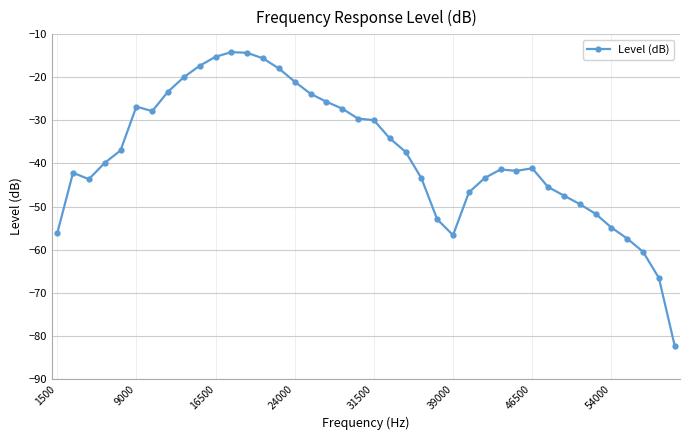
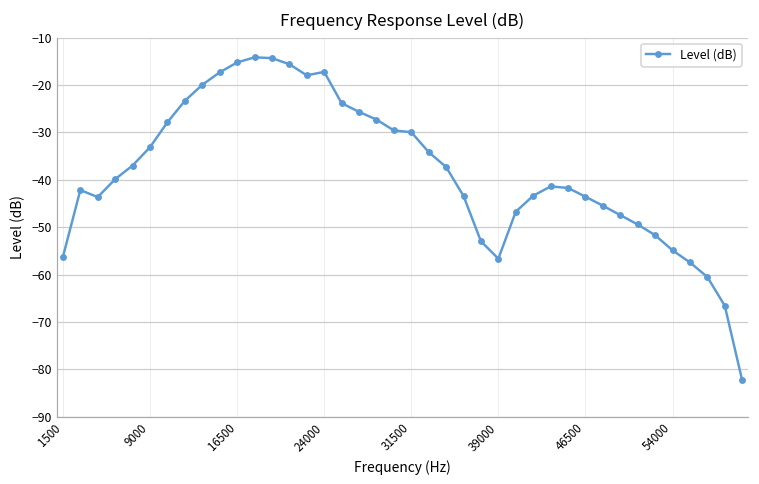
  {
    "1500": -56,
-   "9000": -27,
+   "9000": -33,
    "16500": -15,
-   "24000": -21,
+   "24000": -17,
    "31500": -30,
    "39000": -57,
-   "46500": -41,
+   "46500": -44,
    "54000": -55
  }
